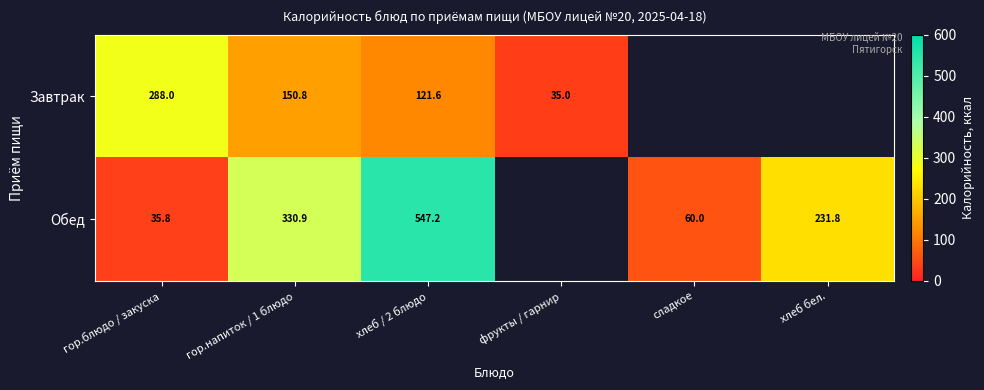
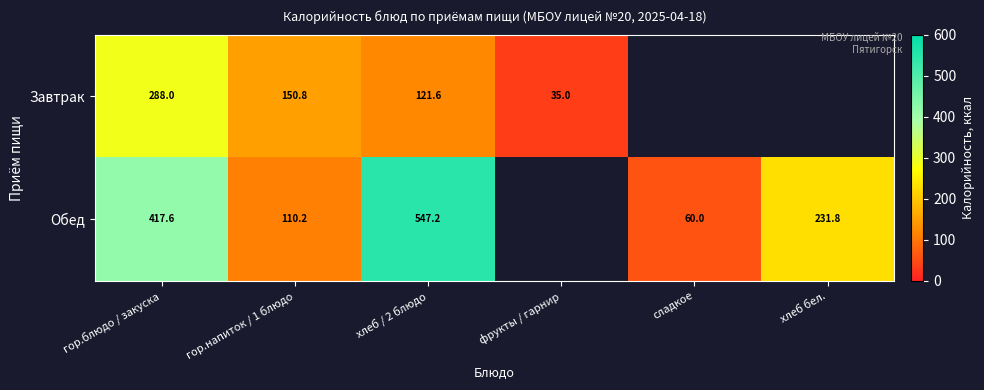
  {
    "Завтрак": {
      "гор.блюдо / закуска": 288.0,
      "гор.напиток / 1 блюдо": 150.8,
      "хлеб / 2 блюдо": 121.6,
      "фрукты / гарнир": 35.0
    },
    "Обед": {
-     "гор.блюдо / закуска": 35.8,
-     "гор.напиток / 1 блюдо": 330.9,
+     "гор.блюдо / закуска": 417.6,
+     "гор.напиток / 1 блюдо": 110.2,
      "хлеб / 2 блюдо": 547.2,
      "сладкое": 60.0,
      "хлеб бел.": 231.8
    }
  }
